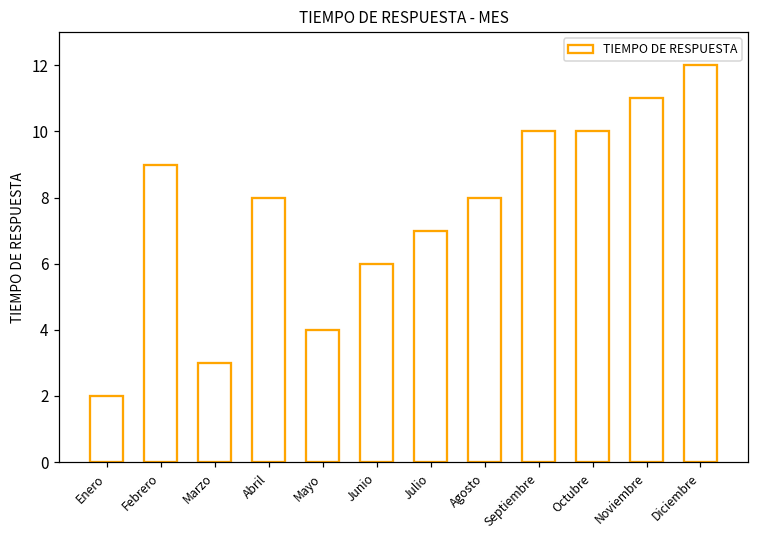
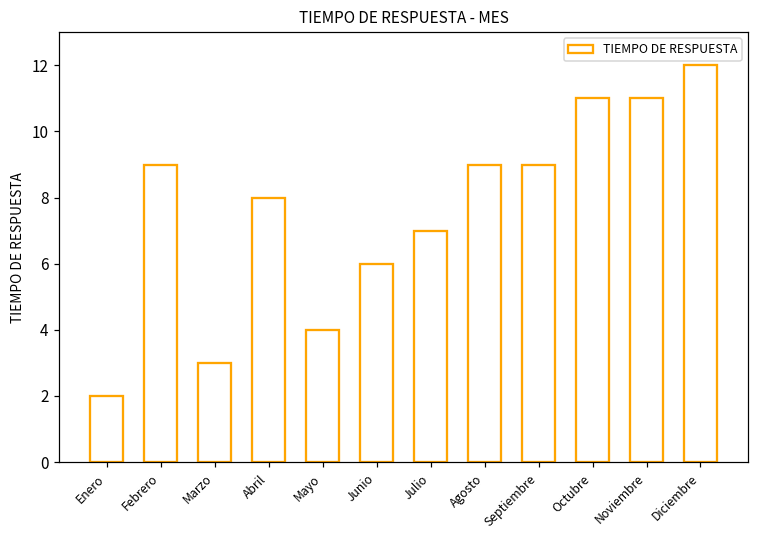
  {
    "Enero": 2,
    "Febrero": 9,
    "Marzo": 3,
    "Abril": 8,
    "Mayo": 4,
    "Junio": 6,
    "Julio": 7,
-   "Agosto": 8,
-   "Septiembre": 10,
-   "Octubre": 10,
+   "Agosto": 9,
+   "Septiembre": 9,
+   "Octubre": 11,
    "Noviembre": 11,
    "Diciembre": 12
  }
